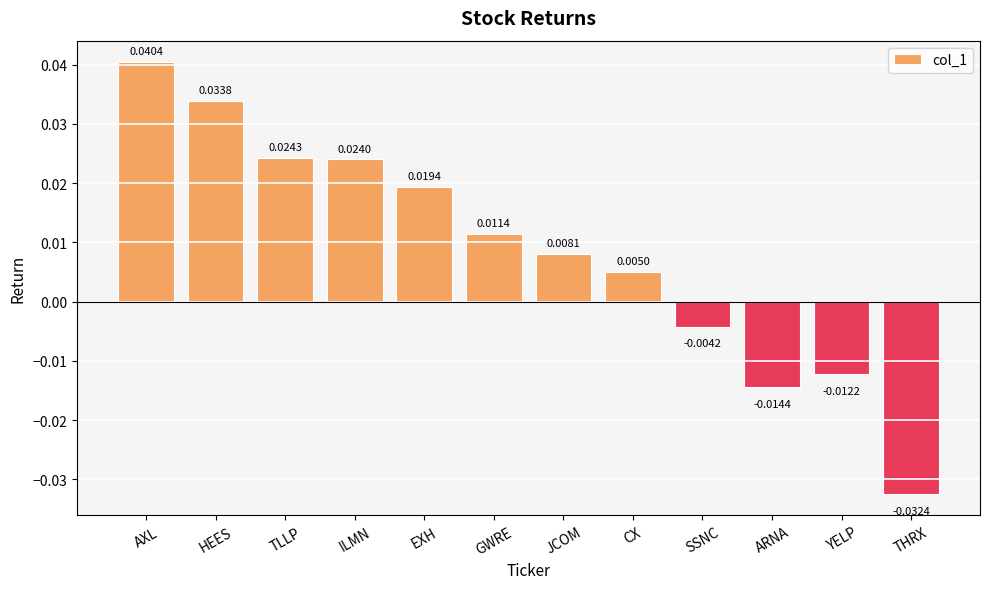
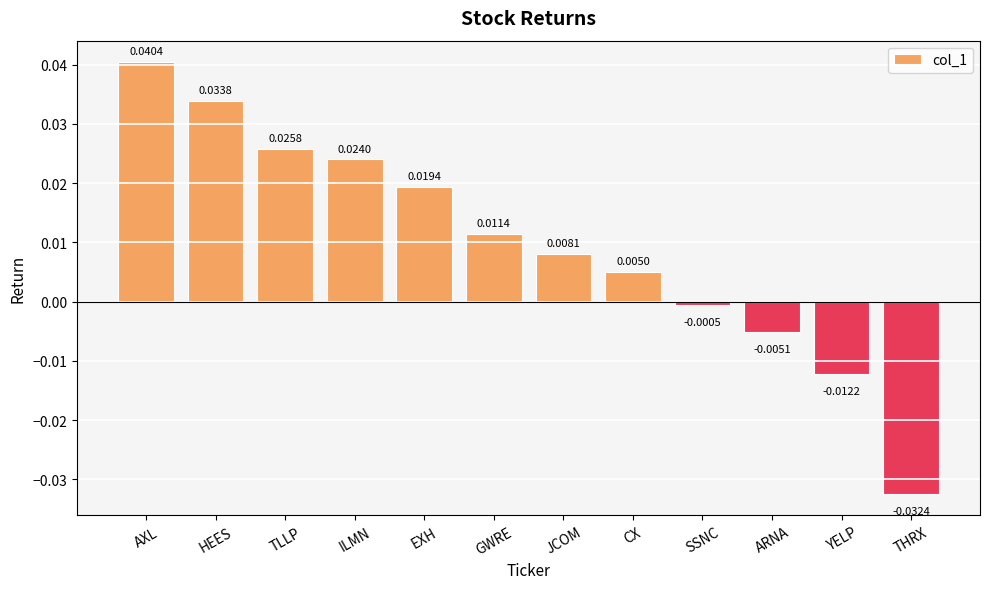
  {
    "AXL": 0.0404,
    "HEES": 0.0338,
-   "TLLP": 0.0243,
+   "TLLP": 0.0258,
    "ILMN": 0.0240,
    "EXH": 0.0194,
    "GWRE": 0.0114,
    "JCOM": 0.0081,
    "CX": 0.0050,
-   "SSNC": -0.0042,
-   "ARNA": -0.0144,
+   "SSNC": -0.0005,
+   "ARNA": -0.0051,
    "YELP": -0.0122,
    "THRX": -0.0324
  }
